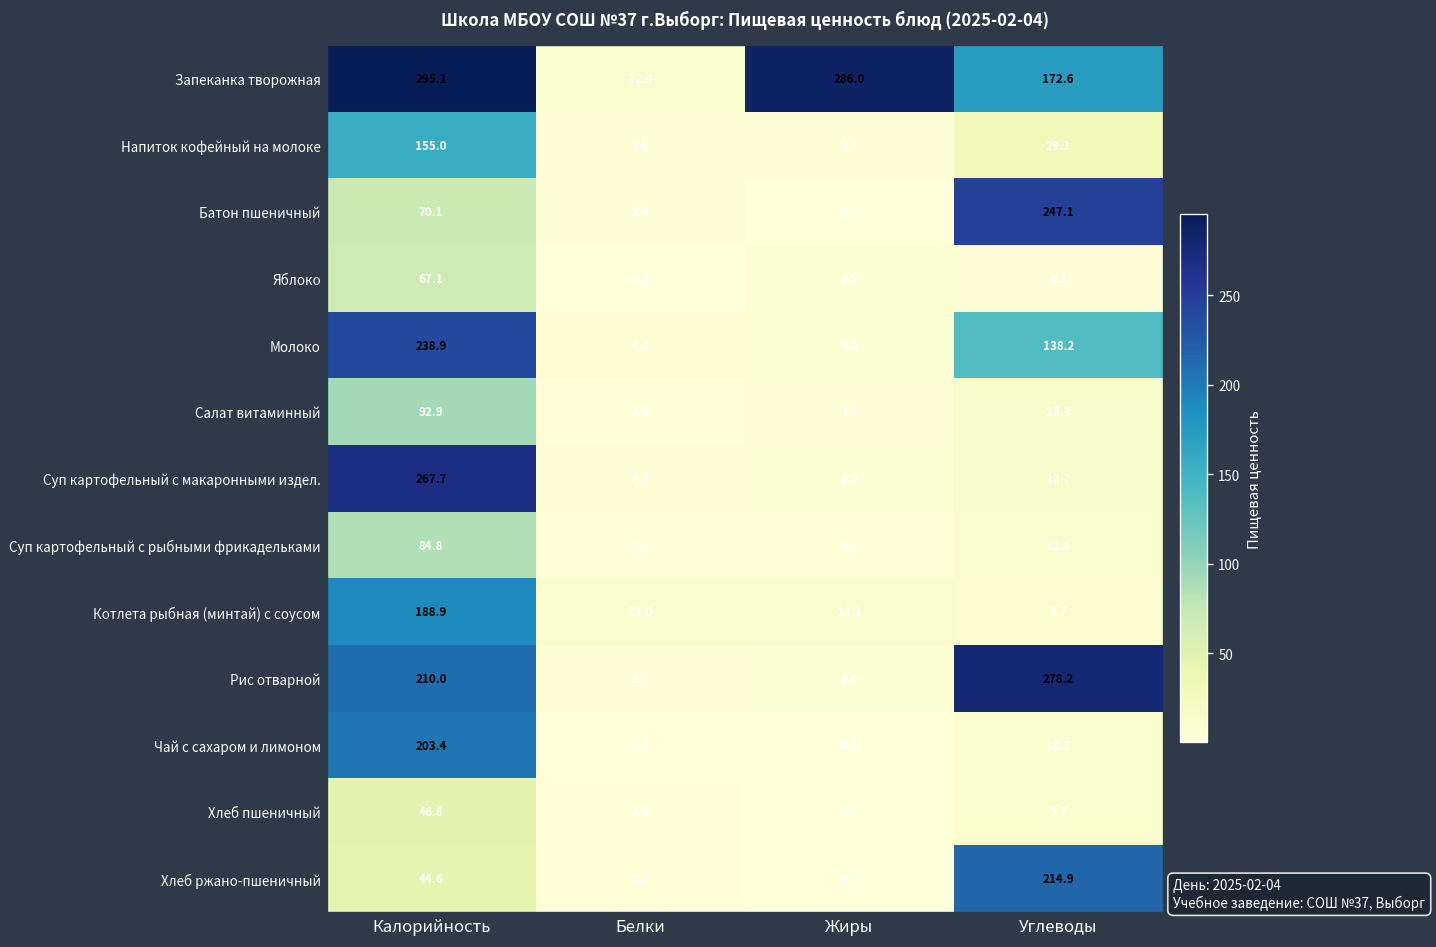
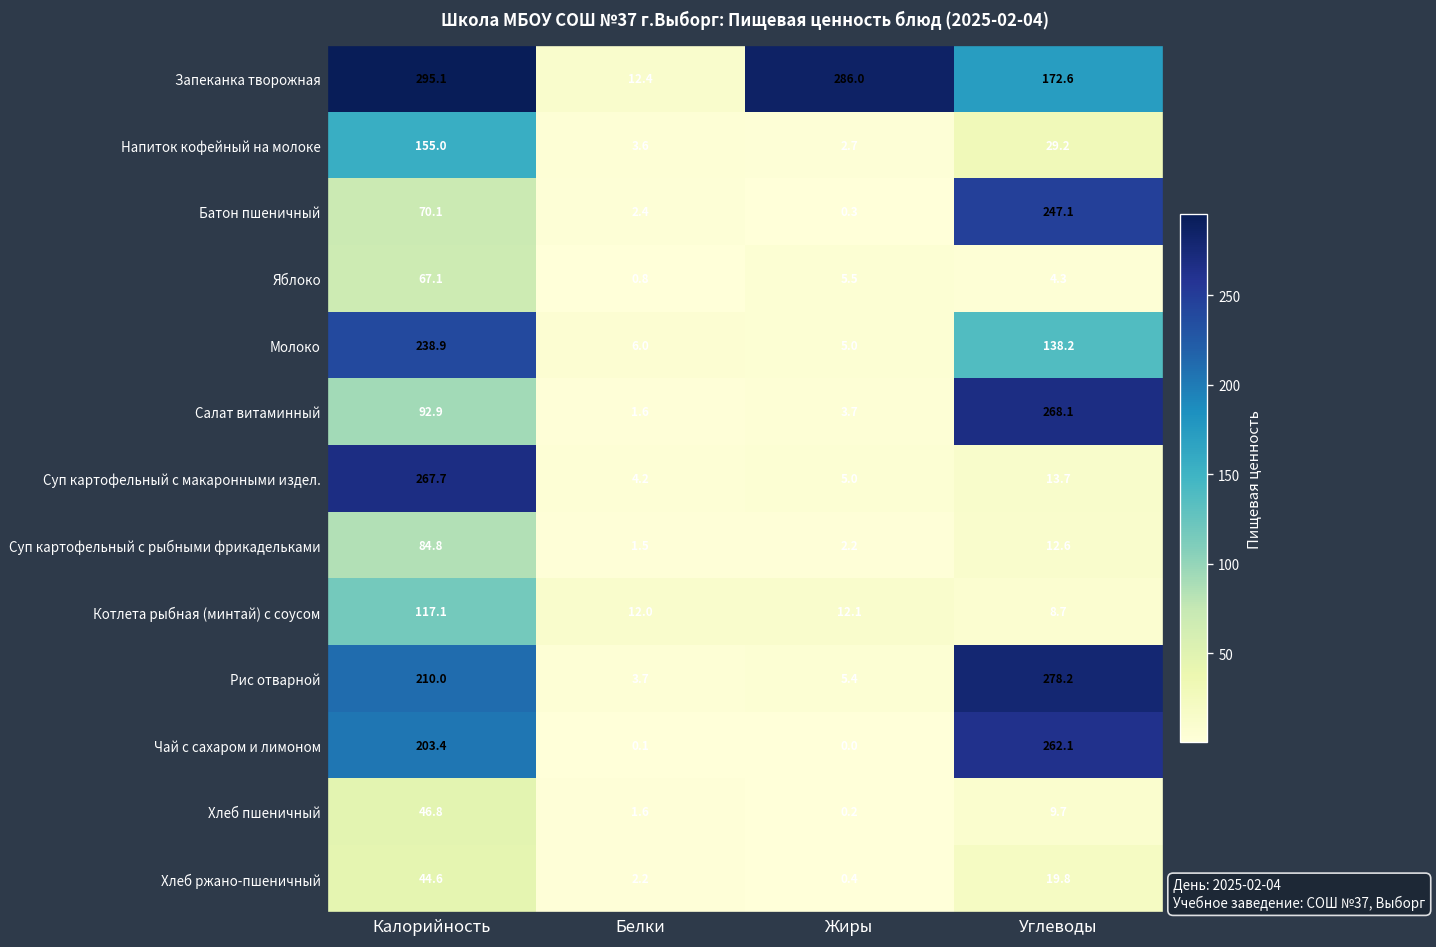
  {
    "Запеканка творожная": {
      "Калорийность": 295.1,
      "Белки": 12.4,
      "Жиры": 286.0,
      "Углеводы": 172.6
    },
    "Напиток кофейный на молоке": {
      "Калорийность": 155.0,
      "Углеводы": 29.2
    },
    "Батон пшеничный": {
      "Калорийность": 70.1,
      "Углеводы": 247.1
    },
    "Яблоко": {
      "Калорийность": 67.1
    },
    "Молоко": {
      "Калорийность": 238.9,
      "Углеводы": 138.2
    },
    "Салат витаминный": {
      "Калорийность": 92.9,
-     "Углеводы": 13.3
+     "Углеводы": 268.1
    },
    "Суп картофельный с макаронными издел.": {
      "Калорийность": 267.7,
      "Углеводы": 13.7
    },
    "Суп картофельный с рыбными фрикадельками": {
      "Калорийность": 84.8,
      "Углеводы": 12.6
    },
    "Котлета рыбная (минтай) с соусом": {
-     "Калорийность": 188.9,
+     "Калорийность": 117.1,
      "Белки": 12.0,
      "Жиры": 12.1
    },
    "Рис отварной": {
      "Калорийность": 210.0,
      "Углеводы": 278.2
    },
    "Чай с сахаром и лимоном": {
      "Калорийность": 203.4,
-     "Углеводы": 10.2
+     "Углеводы": 262.1
    },
    "Хлеб пшеничный": {
      "Калорийность": 46.8,
      "Углеводы": 9.7
    },
    "Хлеб ржано-пшеничный": {
      "Калорийность": 44.6,
-     "Углеводы": 214.9
+     "Углеводы": 19.8
    }
  }
